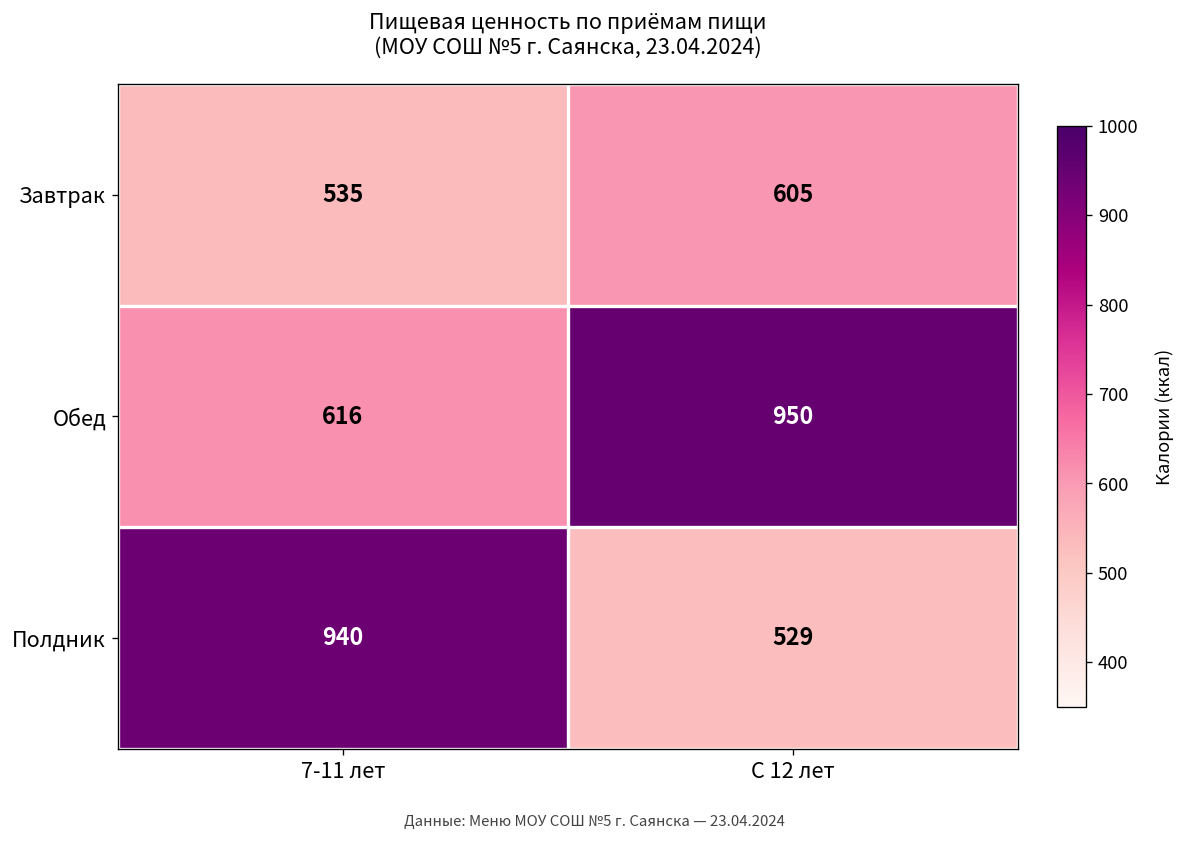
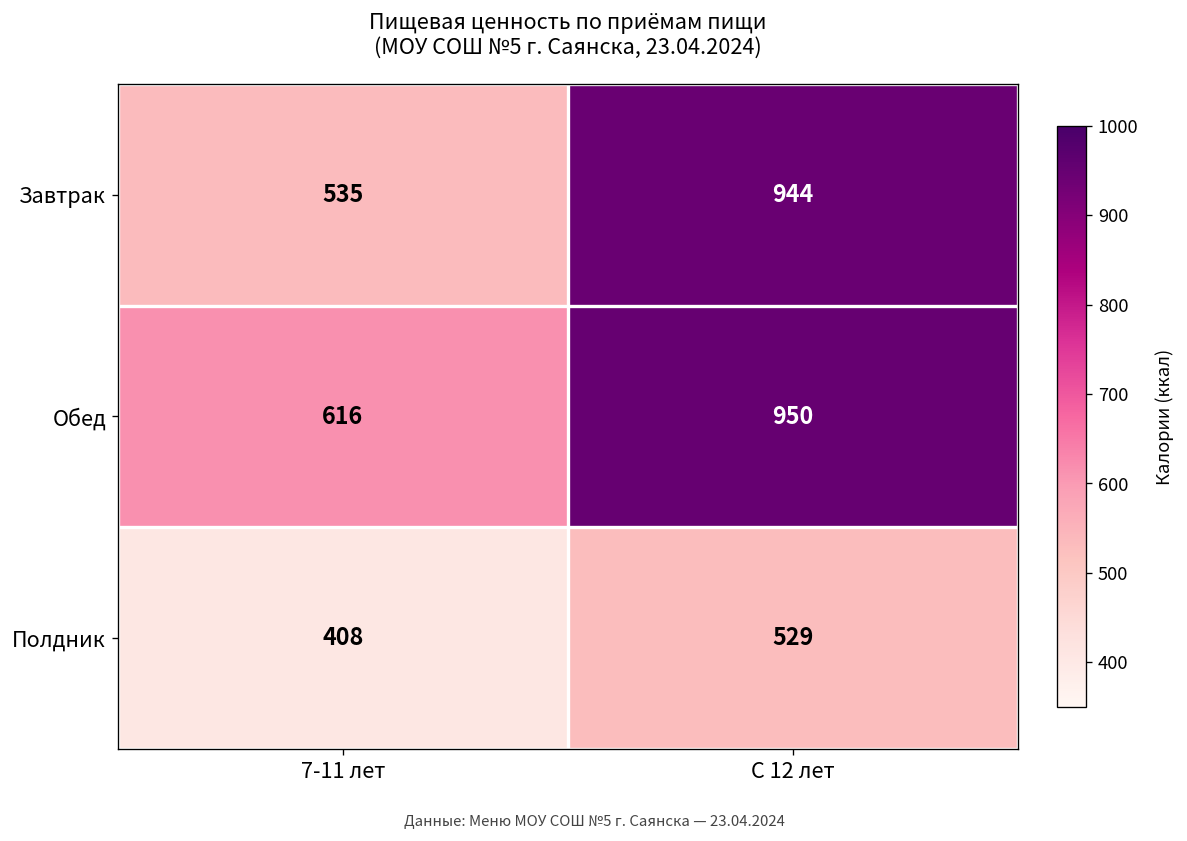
  {
    "Завтрак": {
      "7-11 лет": 535,
-     "С 12 лет": 605
+     "С 12 лет": 944
    },
    "Обед": {
      "7-11 лет": 616,
      "С 12 лет": 950
    },
    "Полдник": {
-     "7-11 лет": 940,
+     "7-11 лет": 408,
      "С 12 лет": 529
    }
  }
